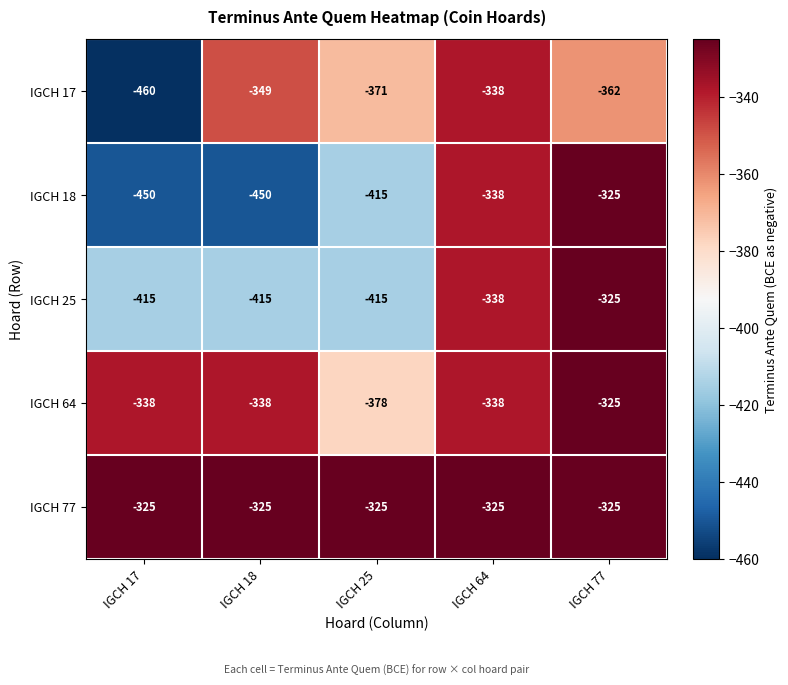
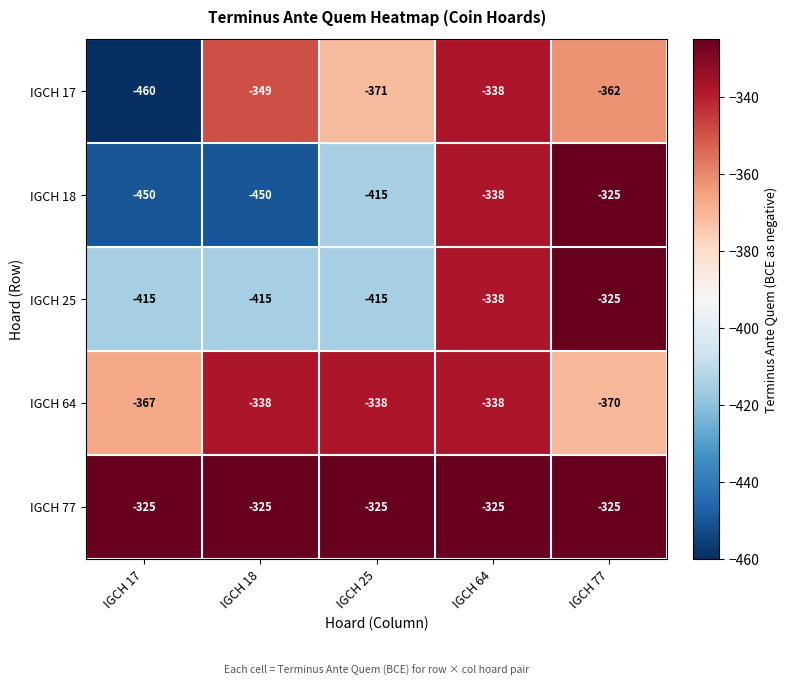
  {
    "IGCH 17": {
      "IGCH 17": -460,
      "IGCH 18": -349,
      "IGCH 25": -371,
      "IGCH 64": -338,
      "IGCH 77": -362
    },
    "IGCH 18": {
      "IGCH 17": -450,
      "IGCH 18": -450,
      "IGCH 25": -415,
      "IGCH 64": -338,
      "IGCH 77": -325
    },
    "IGCH 25": {
      "IGCH 17": -415,
      "IGCH 18": -415,
      "IGCH 25": -415,
      "IGCH 64": -338,
      "IGCH 77": -325
    },
    "IGCH 64": {
-     "IGCH 17": -338,
+     "IGCH 17": -367,
      "IGCH 18": -338,
-     "IGCH 25": -378,
+     "IGCH 25": -338,
      "IGCH 64": -338,
-     "IGCH 77": -325
+     "IGCH 77": -370
    },
    "IGCH 77": {
      "IGCH 17": -325,
      "IGCH 18": -325,
      "IGCH 25": -325,
      "IGCH 64": -325,
      "IGCH 77": -325
    }
  }
